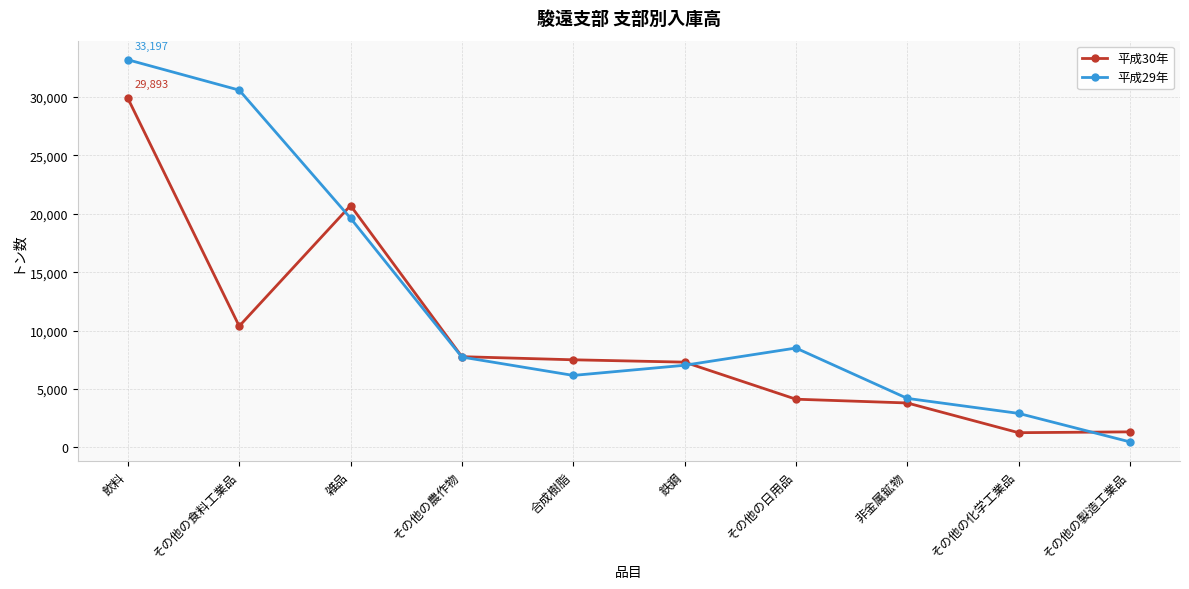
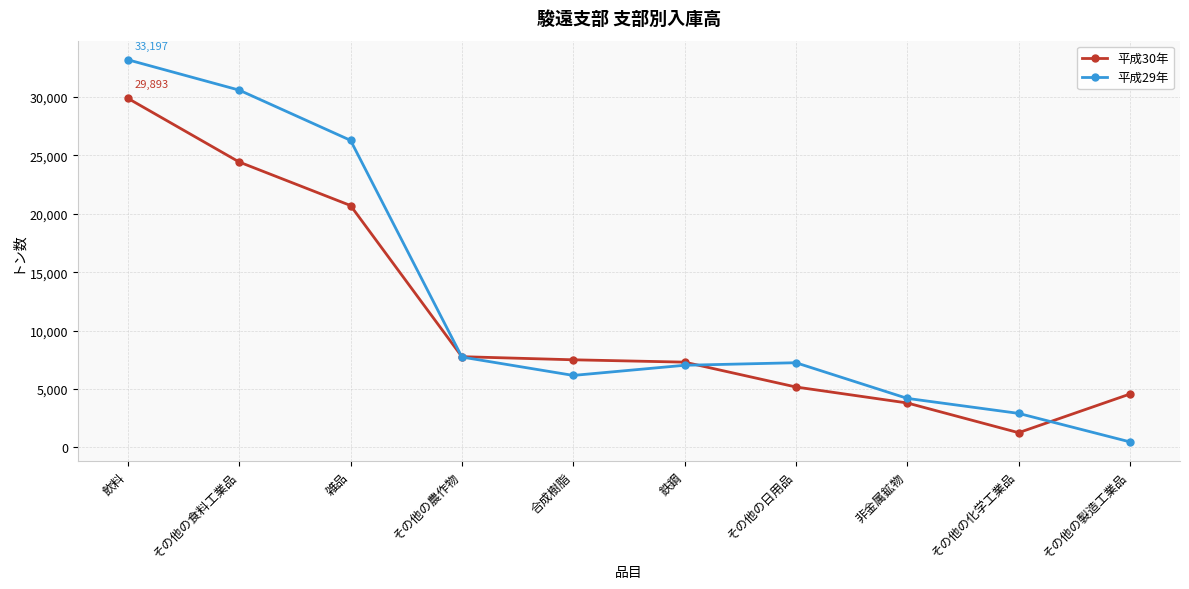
  {
    "平成30年": {
-     "その他の食料工業品": "10,400",
+     "その他の食料工業品": "24,400",
      "雑品": "20,700",
      "合成樹脂": "7,500",
      "鉄鋼": "7,300",
-     "その他の日用品": "4,100",
+     "その他の日用品": "5,200",
      "非金属鉱物": "3,800",
      "その他の化学工業品": "1,300",
-     "その他の製造工業品": "1,300"
+     "その他の製造工業品": "4,600"
    },
    "平成29年": {
      "その他の食料工業品": "30,600",
-     "雑品": "19,600",
+     "雑品": "26,300",
      "合成樹脂": "6,200",
      "鉄鋼": "7,000",
-     "その他の日用品": "8,500",
+     "その他の日用品": "7,200",
      "非金属鉱物": "4,200",
      "その他の化学工業品": "2,900",
      "その他の製造工業品": "500"
    }
  }
